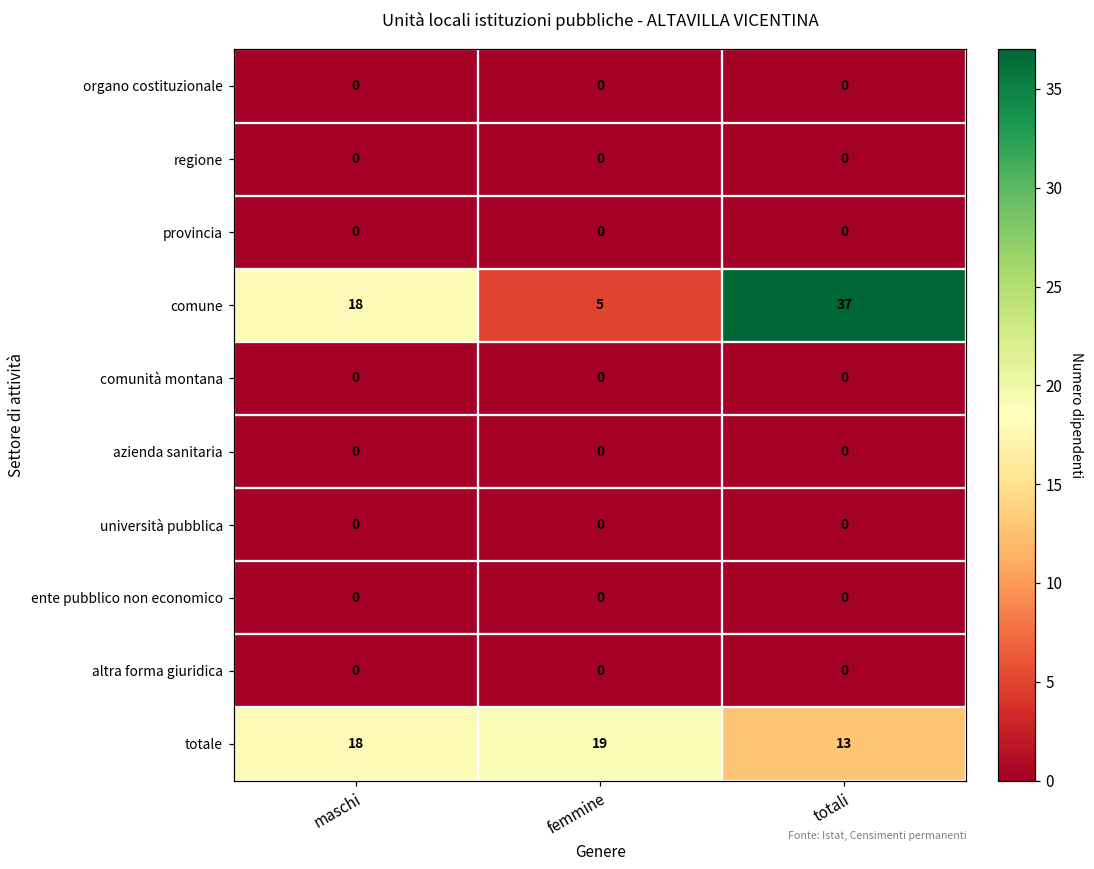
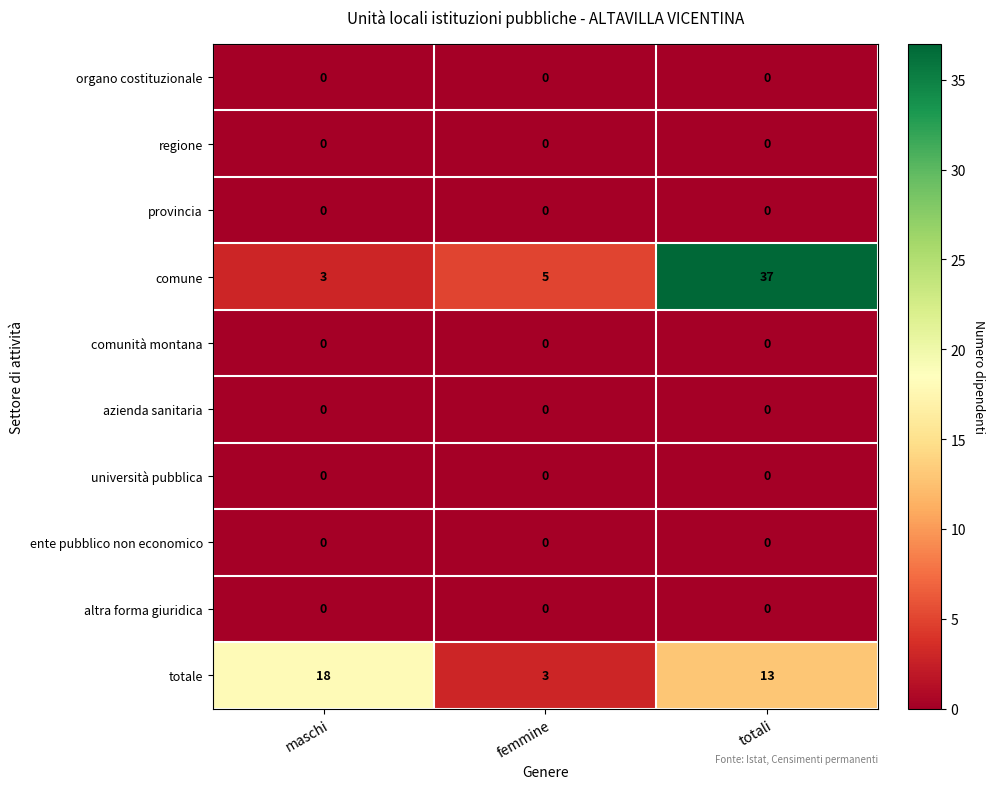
  {
    "organo costituzionale": {
      "maschi": 0,
      "femmine": 0,
      "totali": 0
    },
    "regione": {
      "maschi": 0,
      "femmine": 0,
      "totali": 0
    },
    "provincia": {
      "maschi": 0,
      "femmine": 0,
      "totali": 0
    },
    "comune": {
-     "maschi": 18,
+     "maschi": 3,
      "femmine": 5,
      "totali": 37
    },
    "comunità montana": {
      "maschi": 0,
      "femmine": 0,
      "totali": 0
    },
    "azienda sanitaria": {
      "maschi": 0,
      "femmine": 0,
      "totali": 0
    },
    "università pubblica": {
      "maschi": 0,
      "femmine": 0,
      "totali": 0
    },
    "ente pubblico non economico": {
      "maschi": 0,
      "femmine": 0,
      "totali": 0
    },
    "altra forma giuridica": {
      "maschi": 0,
      "femmine": 0,
      "totali": 0
    },
    "totale": {
      "maschi": 18,
-     "femmine": 19,
+     "femmine": 3,
      "totali": 13
    }
  }
